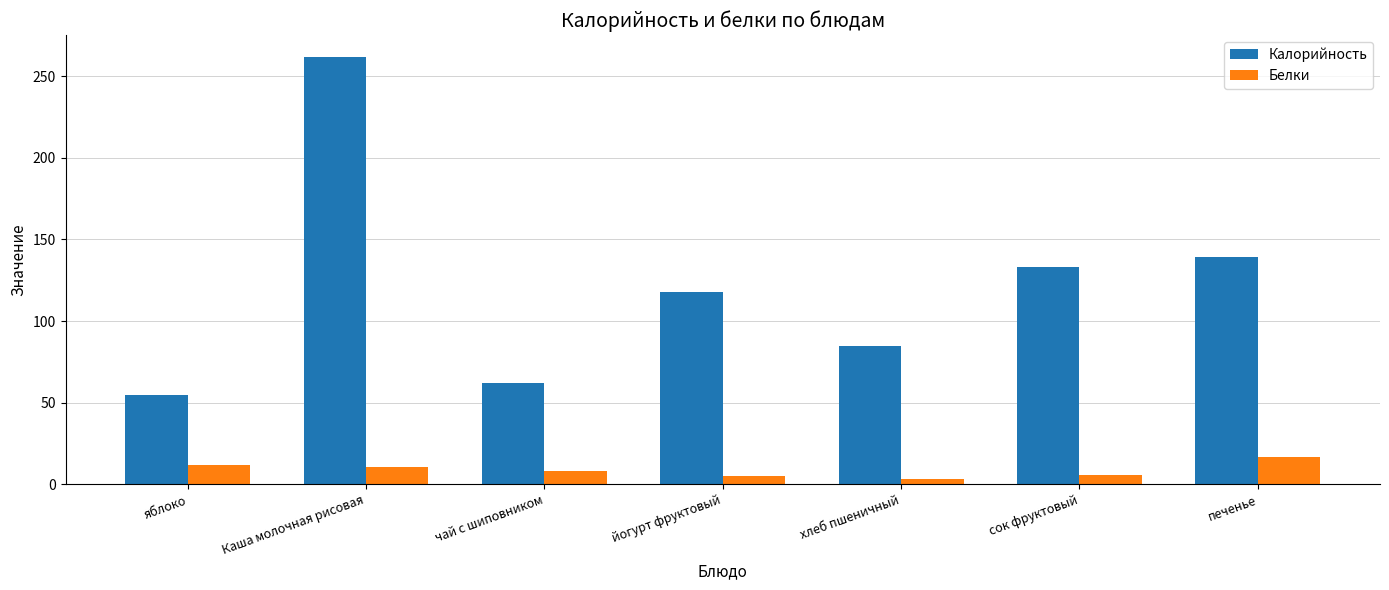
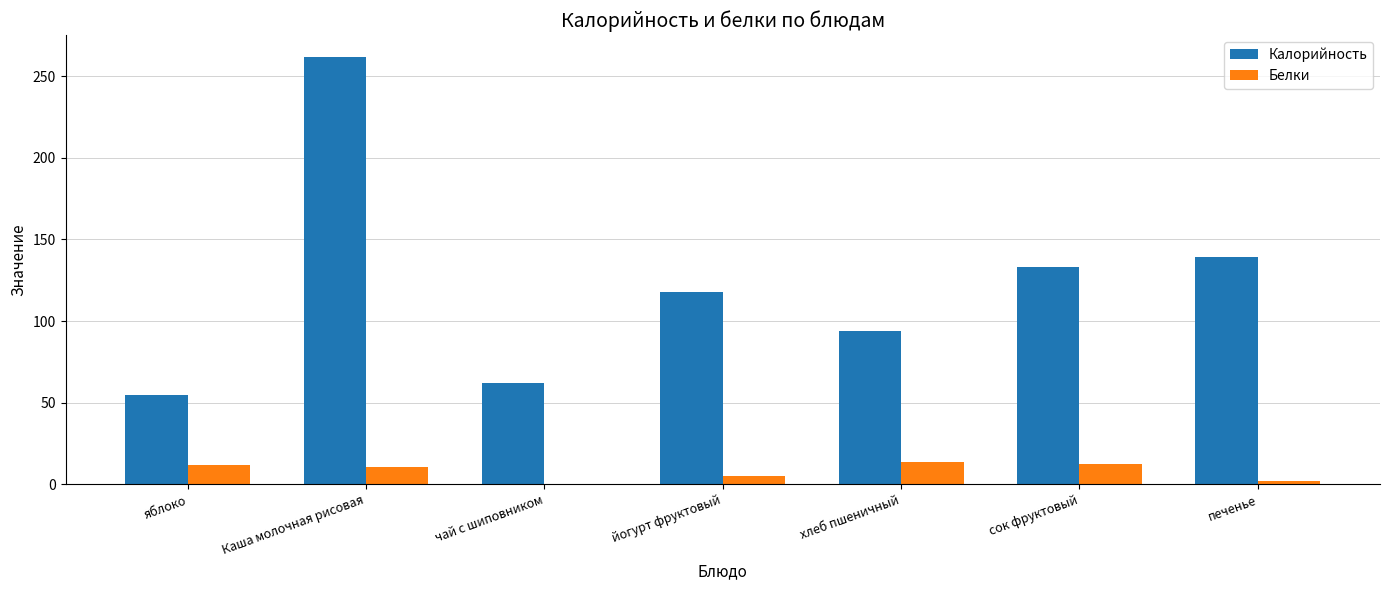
  {
    "Калорийность": {
      "яблоко": 55,
      "Каша молочная рисовая": 262,
      "чай с шиповником": 62,
      "йогурт фруктовый": 118,
-     "хлеб пшеничный": 85,
+     "хлеб пшеничный": 94,
      "сок фруктовый": 133,
      "печенье": 139
    },
    "Белки": {
      "яблоко": 12,
      "Каша молочная рисовая": 10,
-     "чай с шиповником": 8,
+     "чай с шиповником": 0,
      "йогурт фруктовый": 5,
-     "хлеб пшеничный": 3,
-     "сок фруктовый": 6,
-     "печенье": 17
+     "хлеб пшеничный": 13,
+     "сок фруктовый": 13,
+     "печенье": 2
    }
  }
